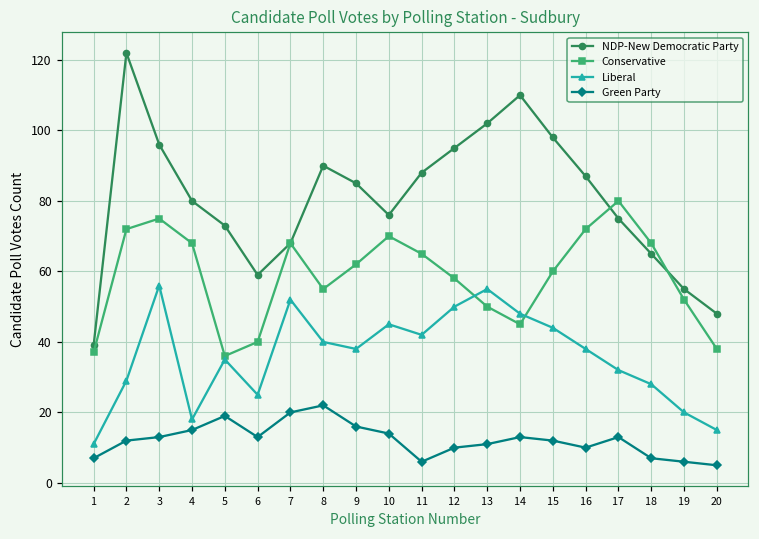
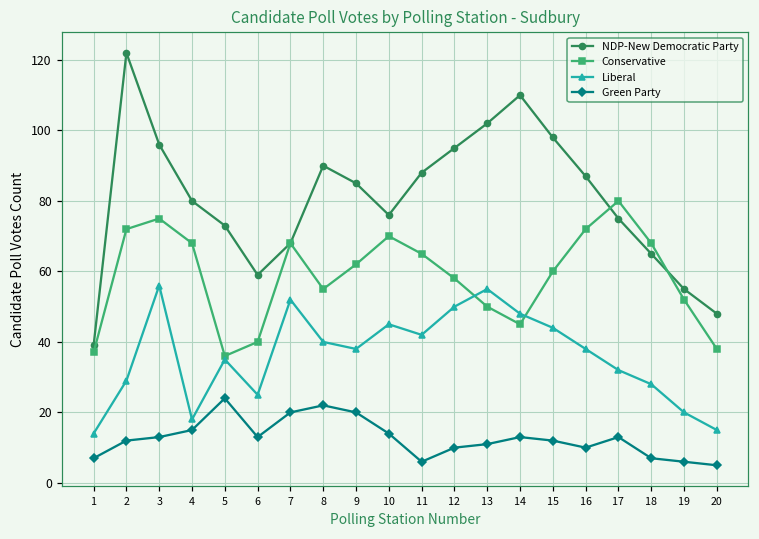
  {
    "Liberal": {
-     "1": 11,
+     "1": 14,
      "2": 29,
      "3": 56,
      "4": 18,
      "5": 35,
      "6": 25,
      "7": 52,
      "8": 40,
      "9": 38,
      "10": 45,
      "11": 42,
      "12": 50,
      "13": 55,
      "14": 48,
      "15": 44,
      "16": 38,
      "17": 32,
      "18": 28,
      "19": 20,
      "20": 15
    },
    "Green Party": {
      "1": 7,
      "2": 12,
      "3": 13,
      "4": 15,
-     "5": 19,
+     "5": 24,
      "6": 13,
      "7": 20,
      "8": 22,
-     "9": 16,
+     "9": 20,
      "10": 14,
      "11": 6,
      "12": 10,
      "13": 11,
      "14": 13,
      "15": 12,
      "16": 10,
      "17": 13,
      "18": 7,
      "19": 6,
      "20": 5
    }
  }
